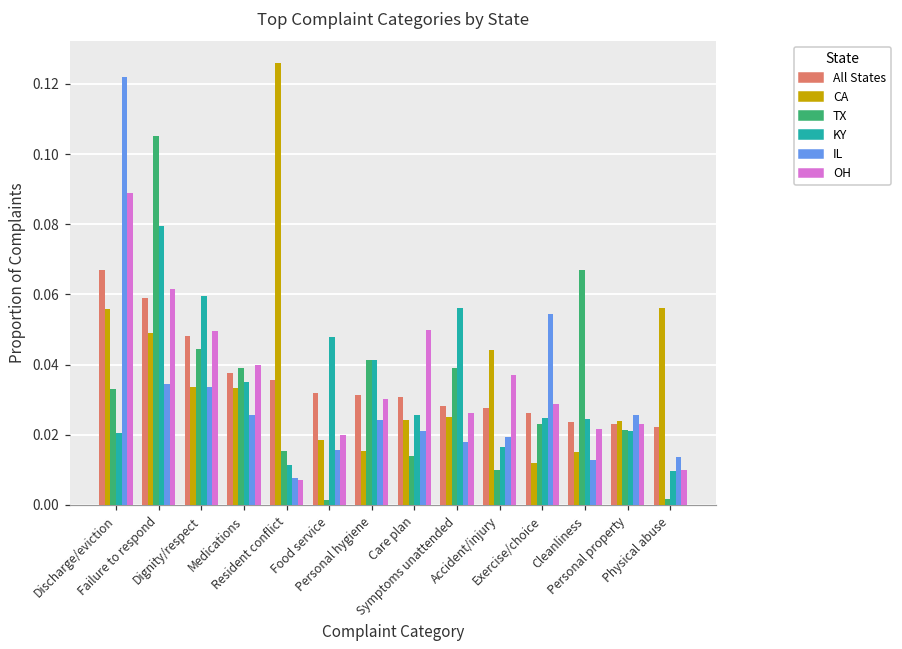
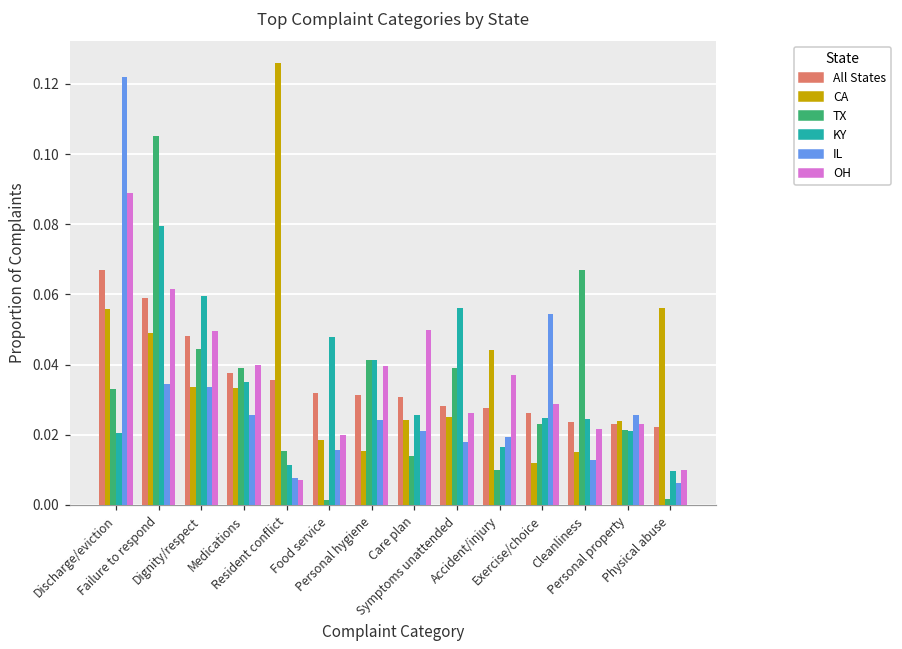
  {
    "All States": {
      "Discharge/eviction": 0.067,
      "Failure to respond": 0.059,
      "Dignity/respect": 0.048,
      "Medications": 0.038,
      "Resident conflict": 0.036,
      "Food service": 0.032,
      "Personal hygiene": 0.031,
      "Care plan": 0.031,
      "Symptoms unattended": 0.028,
      "Accident/injury": 0.028,
      "Exercise/choice": 0.026,
      "Cleanliness": 0.024,
      "Personal property": 0.023,
      "Physical abuse": 0.022
    },
    "CA": {
      "Discharge/eviction": 0.056,
      "Failure to respond": 0.049,
      "Dignity/respect": 0.034,
      "Medications": 0.033,
      "Resident conflict": 0.126,
      "Food service": 0.019,
      "Personal hygiene": 0.015,
      "Care plan": 0.024,
      "Symptoms unattended": 0.025,
      "Accident/injury": 0.044,
      "Exercise/choice": 0.012,
      "Cleanliness": 0.015,
      "Personal property": 0.024,
      "Physical abuse": 0.056
    },
    "TX": {
      "Discharge/eviction": 0.033,
      "Failure to respond": 0.105,
      "Dignity/respect": 0.045,
      "Medications": 0.039,
      "Resident conflict": 0.015,
      "Food service": 0.001,
      "Personal hygiene": 0.041,
      "Care plan": 0.014,
      "Symptoms unattended": 0.039,
      "Accident/injury": 0.010,
      "Exercise/choice": 0.023,
      "Cleanliness": 0.067,
      "Personal property": 0.021,
      "Physical abuse": 0.002
    },
    "KY": {
      "Discharge/eviction": 0.021,
      "Failure to respond": 0.080,
      "Dignity/respect": 0.060,
      "Medications": 0.035,
      "Resident conflict": 0.011,
      "Food service": 0.048,
      "Personal hygiene": 0.041,
      "Care plan": 0.026,
      "Symptoms unattended": 0.056,
      "Accident/injury": 0.017,
      "Exercise/choice": 0.025,
      "Cleanliness": 0.024,
      "Personal property": 0.021,
      "Physical abuse": 0.010
    },
    "IL": {
      "Discharge/eviction": 0.122,
      "Failure to respond": 0.034,
      "Dignity/respect": 0.033,
      "Medications": 0.026,
      "Resident conflict": 0.008,
      "Food service": 0.016,
      "Personal hygiene": 0.024,
      "Care plan": 0.021,
      "Symptoms unattended": 0.018,
      "Accident/injury": 0.019,
      "Exercise/choice": 0.054,
      "Cleanliness": 0.013,
      "Personal property": 0.026,
-     "Physical abuse": 0.014
+     "Physical abuse": 0.006
    },
    "OH": {
      "Discharge/eviction": 0.089,
      "Failure to respond": 0.062,
      "Dignity/respect": 0.050,
      "Medications": 0.040,
      "Resident conflict": 0.007,
      "Food service": 0.020,
-     "Personal hygiene": 0.030,
+     "Personal hygiene": 0.040,
      "Care plan": 0.050,
      "Symptoms unattended": 0.026,
      "Accident/injury": 0.037,
      "Exercise/choice": 0.029,
      "Cleanliness": 0.022,
      "Personal property": 0.023,
      "Physical abuse": 0.010
    }
  }
